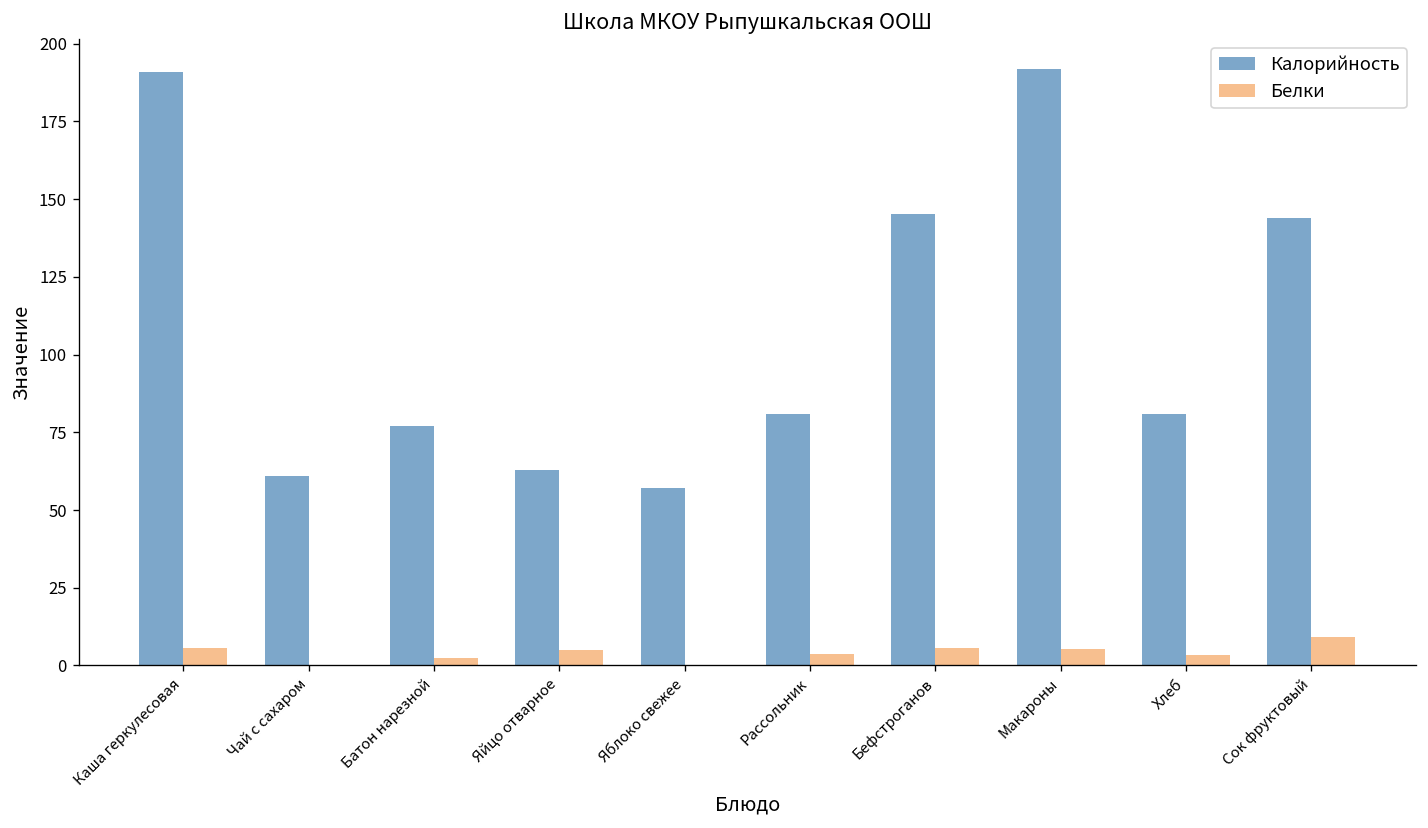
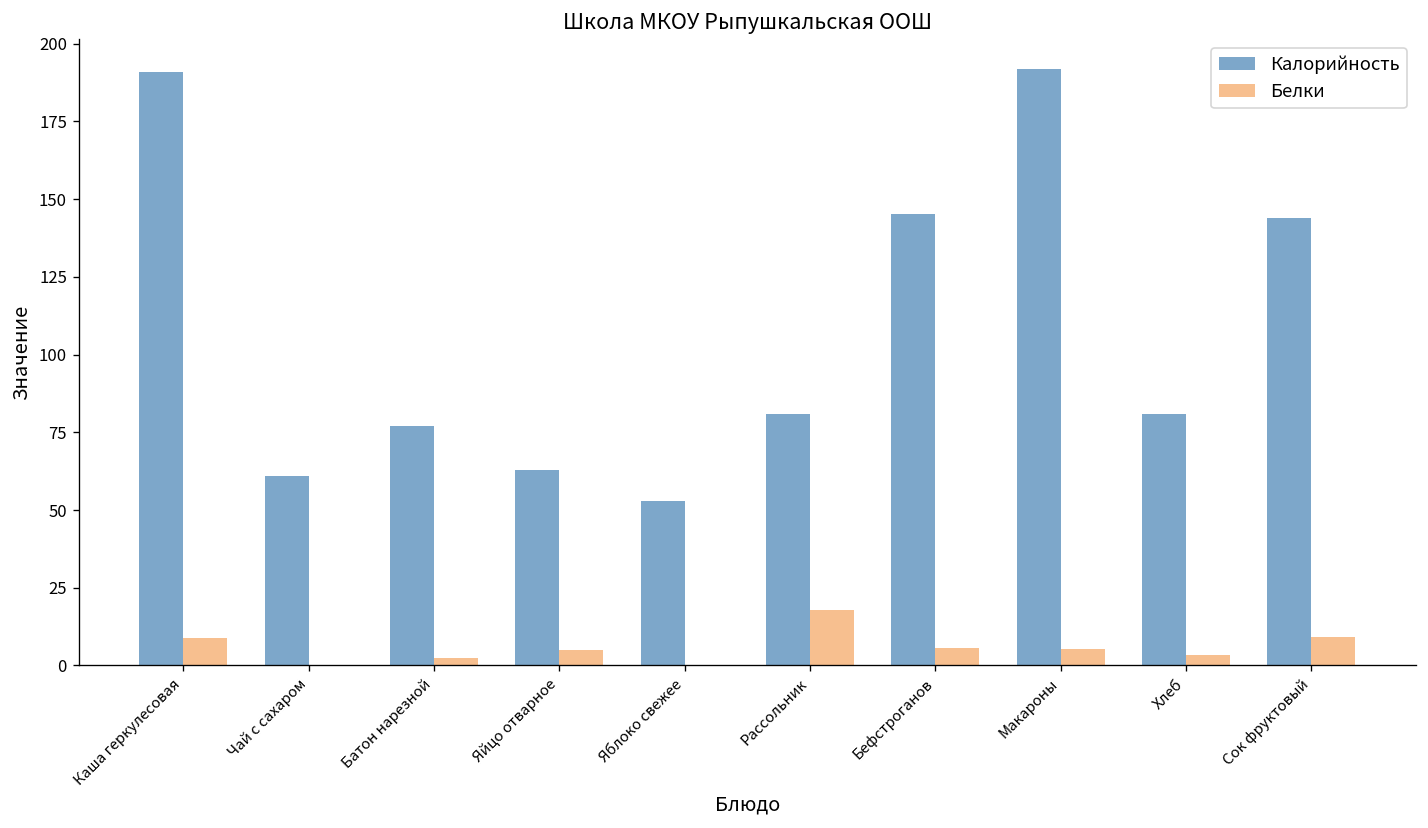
  {
    "Калорийность": {
      "Каша геркулесовая": 191,
      "Чай с сахаром": 61,
      "Батон нарезной": 77,
      "Яйцо отварное": 63,
-     "Яблоко свежее": 57,
+     "Яблоко свежее": 53,
      "Рассольник": 81,
      "Бефстроганов": 145,
      "Макароны": 192,
      "Хлеб": 81,
      "Сок фруктовый": 144
    },
    "Белки": {
-     "Каша геркулесовая": 6,
+     "Каша геркулесовая": 9,
      "Батон нарезной": 2,
      "Яйцо отварное": 5,
      "Яблоко свежее": 0,
-     "Рассольник": 4,
+     "Рассольник": 18,
      "Бефстроганов": 6,
      "Макароны": 5,
      "Хлеб": 3,
      "Сок фруктовый": 9
    }
  }
